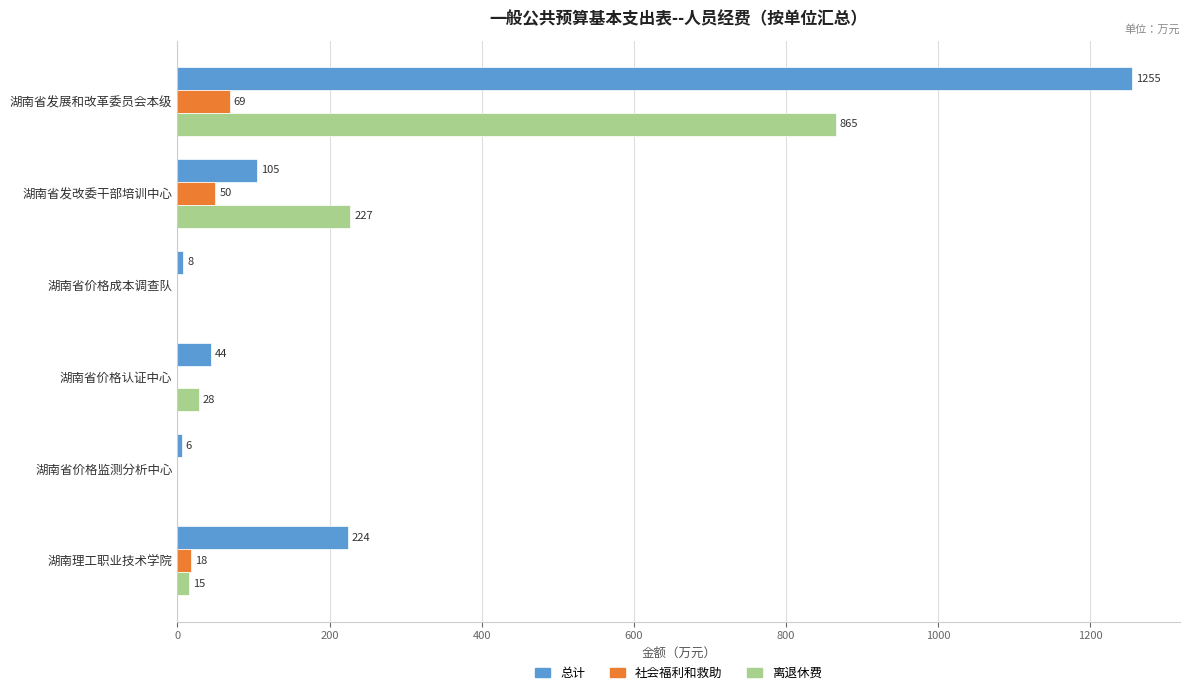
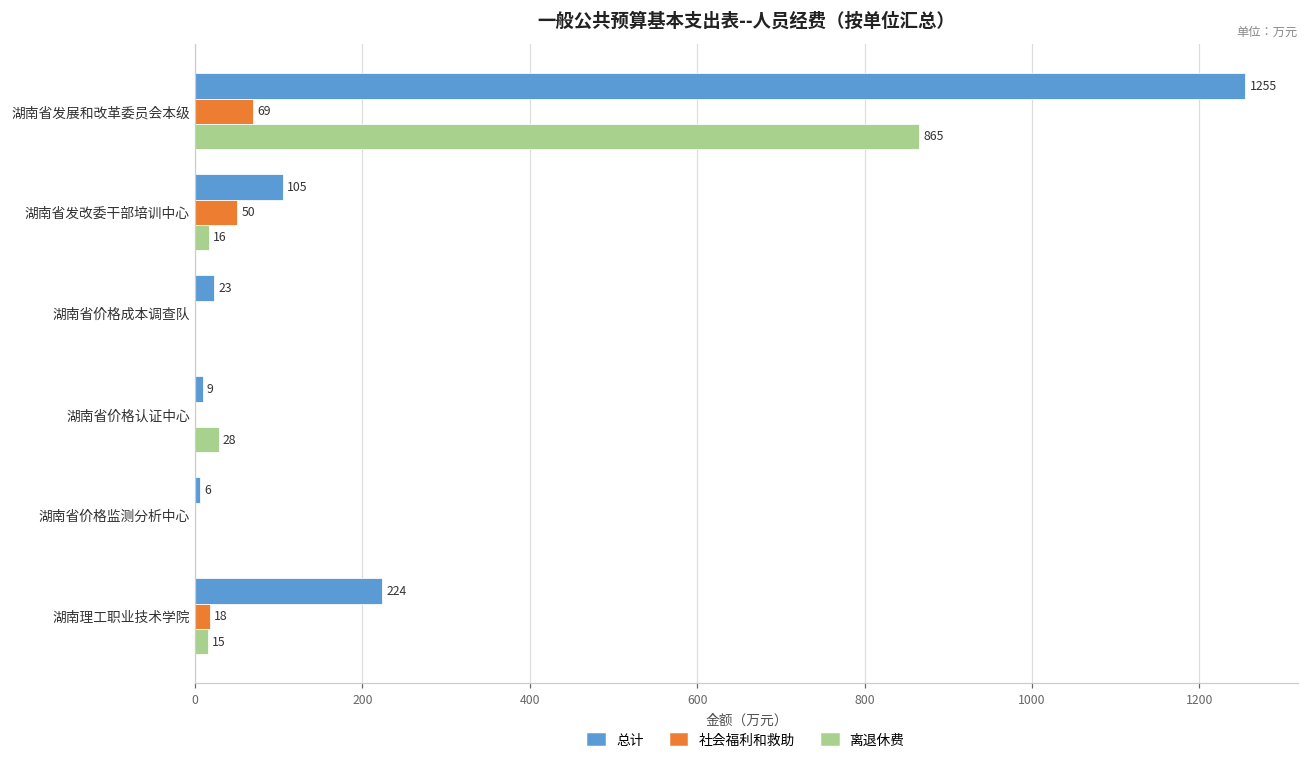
  {
    "总计": {
      "湖南省发展和改革委员会本级": 1255,
      "湖南省发改委干部培训中心": 105,
-     "湖南省价格成本调查队": 8,
-     "湖南省价格认证中心": 44,
+     "湖南省价格成本调查队": 23,
+     "湖南省价格认证中心": 9,
      "湖南省价格监测分析中心": 6,
      "湖南理工职业技术学院": 224
    },
    "社会福利和救助": {
      "湖南省发展和改革委员会本级": 69,
      "湖南省发改委干部培训中心": 50,
      "湖南理工职业技术学院": 18
    },
    "离退休费": {
      "湖南省发展和改革委员会本级": 865,
-     "湖南省发改委干部培训中心": 227,
+     "湖南省发改委干部培训中心": 16,
      "湖南省价格认证中心": 28,
      "湖南理工职业技术学院": 15
    }
  }
